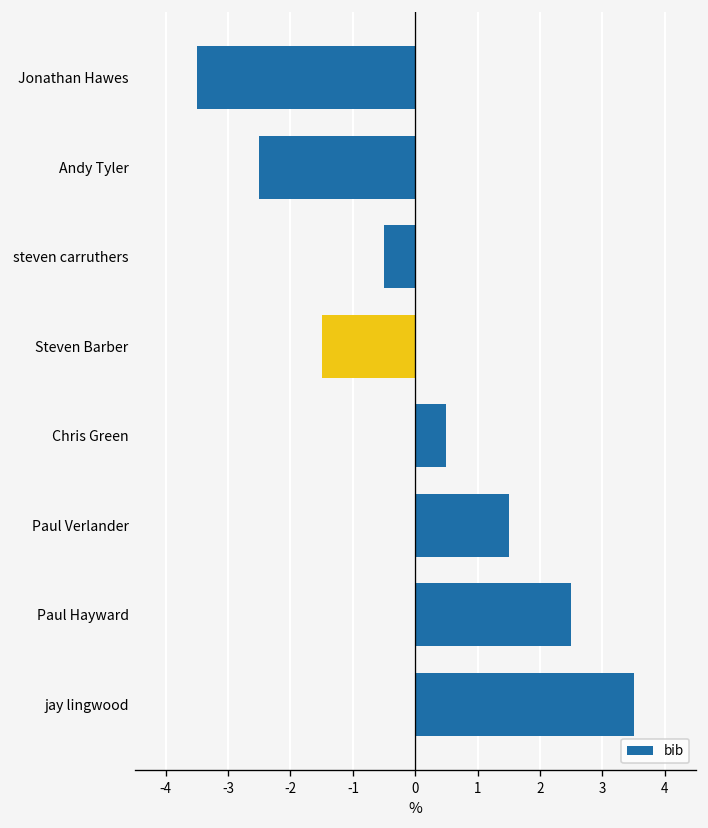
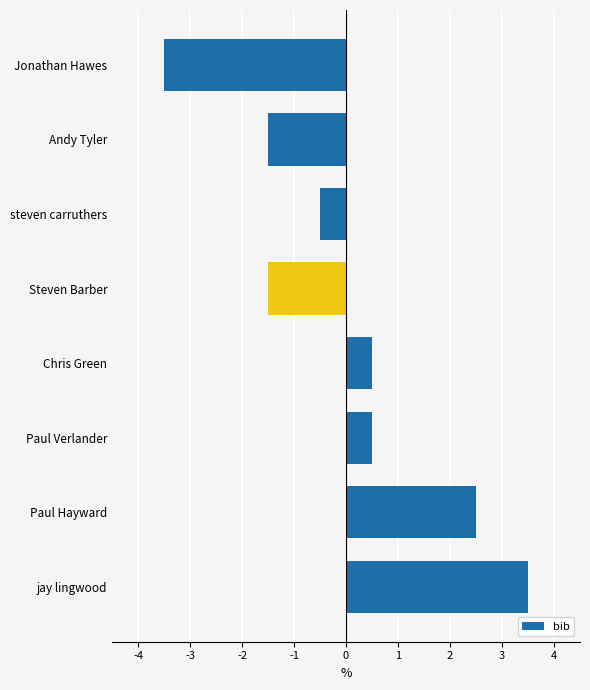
  {
    "Jonathan Hawes": -3.5,
-   "Andy Tyler": -2.5,
+   "Andy Tyler": -1.5,
    "steven carruthers": -0.5,
    "Steven Barber": -1.5,
    "Chris Green": 0.5,
-   "Paul Verlander": 1.5,
+   "Paul Verlander": 0.5,
    "Paul Hayward": 2.5,
    "jay lingwood": 3.5
  }
